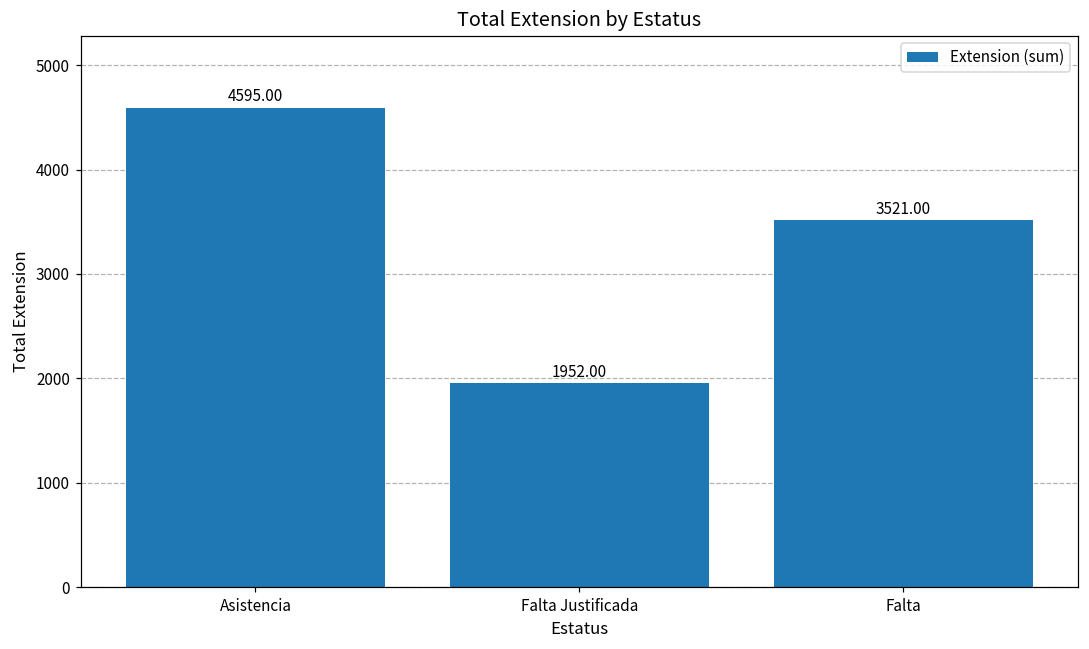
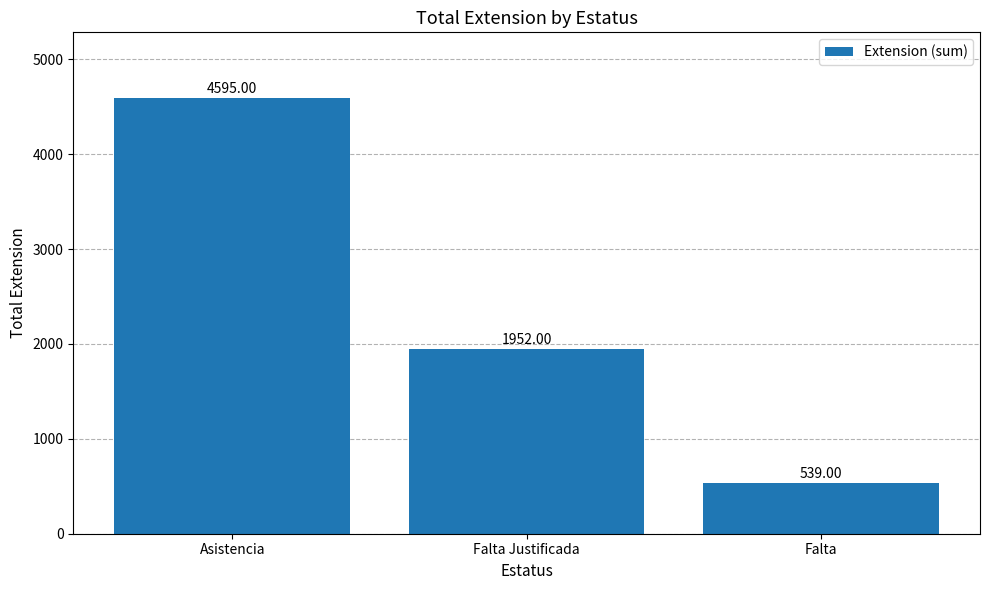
  {
    "Asistencia": 4595.00,
    "Falta Justificada": 1952.00,
-   "Falta": 3521.00
+   "Falta": 539.00
  }
